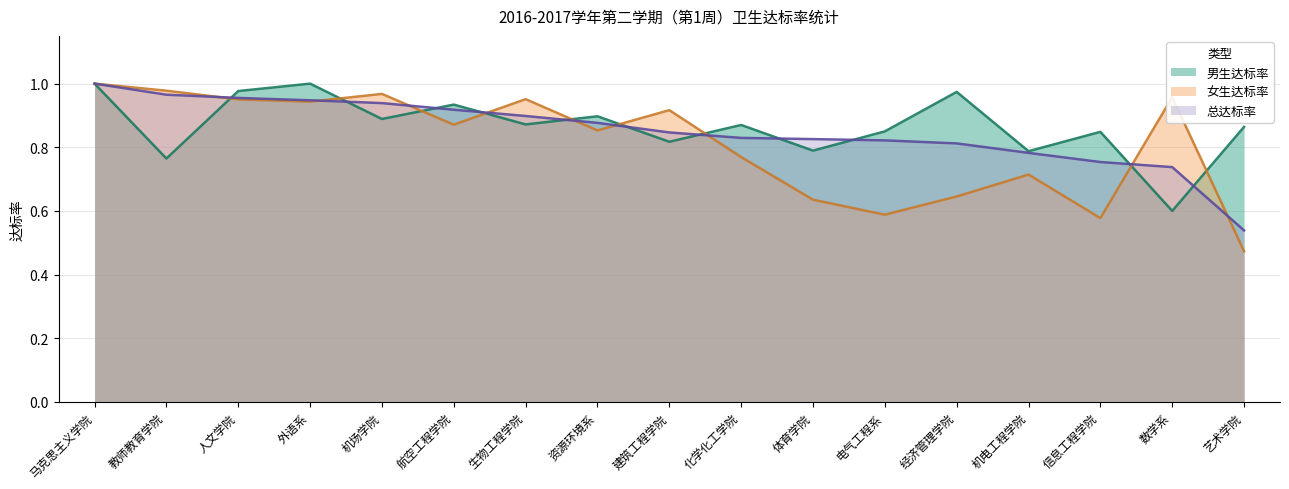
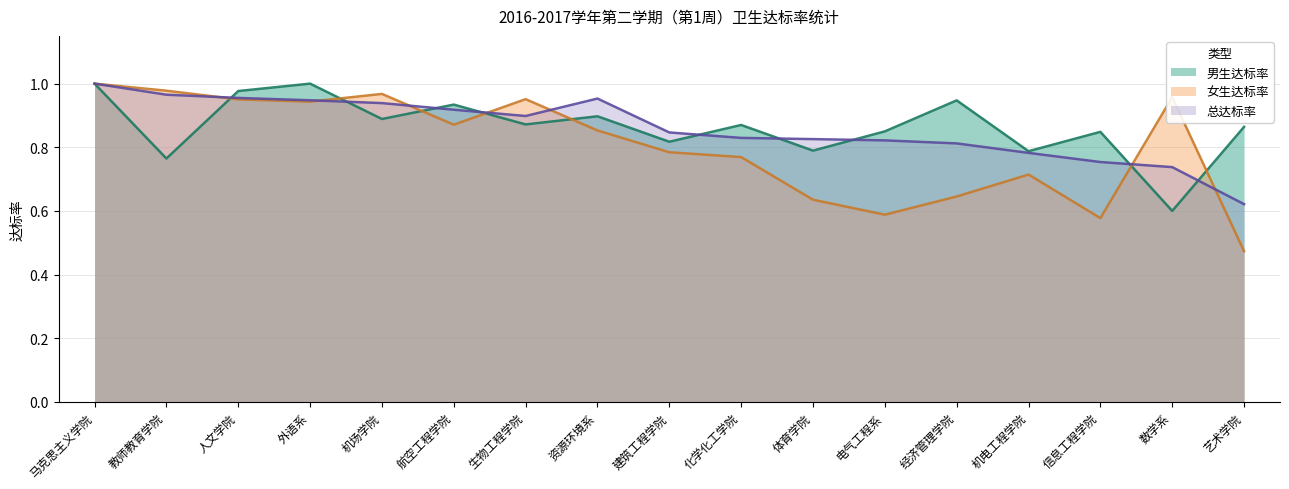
  {
    "男生达标率": {
      "教师教育学院": 0.76,
      "人文学院": 0.98,
      "外语系": 1.00,
      "机场学院": 0.89,
      "航空工程学院": 0.93,
      "生物工程学院": 0.87,
      "资源环境系": 0.90,
      "建筑工程学院": 0.82,
      "化学化工学院": 0.87,
      "体育学院": 0.79,
      "电气工程系": 0.85,
-     "经济管理学院": 0.97,
+     "经济管理学院": 0.95,
      "信息工程学院": 0.85,
      "数学系": 0.60,
      "艺术学院": 0.86
    },
    "女生达标率": {
      "教师教育学院": 0.98,
      "机场学院": 0.97,
      "航空工程学院": 0.87,
      "生物工程学院": 0.95,
      "资源环境系": 0.85,
-     "建筑工程学院": 0.92,
+     "建筑工程学院": 0.78,
      "化学化工学院": 0.77,
      "体育学院": 0.64,
      "电气工程系": 0.59,
      "经济管理学院": 0.65,
      "机电工程学院": 0.71,
      "信息工程学院": 0.58,
      "艺术学院": 0.47
    },
    "总达标率": {
      "教师教育学院": 0.97,
      "机场学院": 0.94,
      "航空工程学院": 0.92,
      "生物工程学院": 0.90,
-     "资源环境系": 0.88,
+     "资源环境系": 0.95,
      "建筑工程学院": 0.85,
      "化学化工学院": 0.83,
      "体育学院": 0.83,
      "电气工程系": 0.82,
      "经济管理学院": 0.81,
      "信息工程学院": 0.75,
      "数学系": 0.74,
-     "艺术学院": 0.54
+     "艺术学院": 0.62
    }
  }
